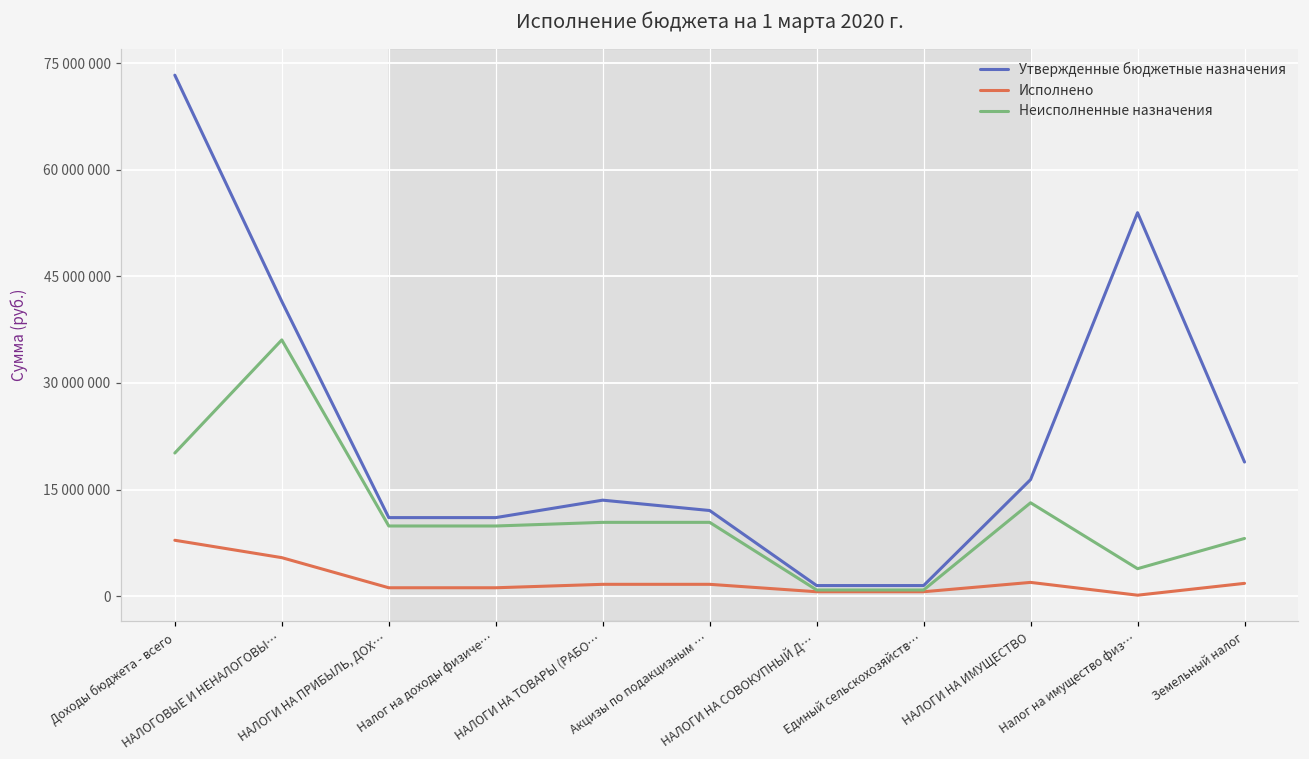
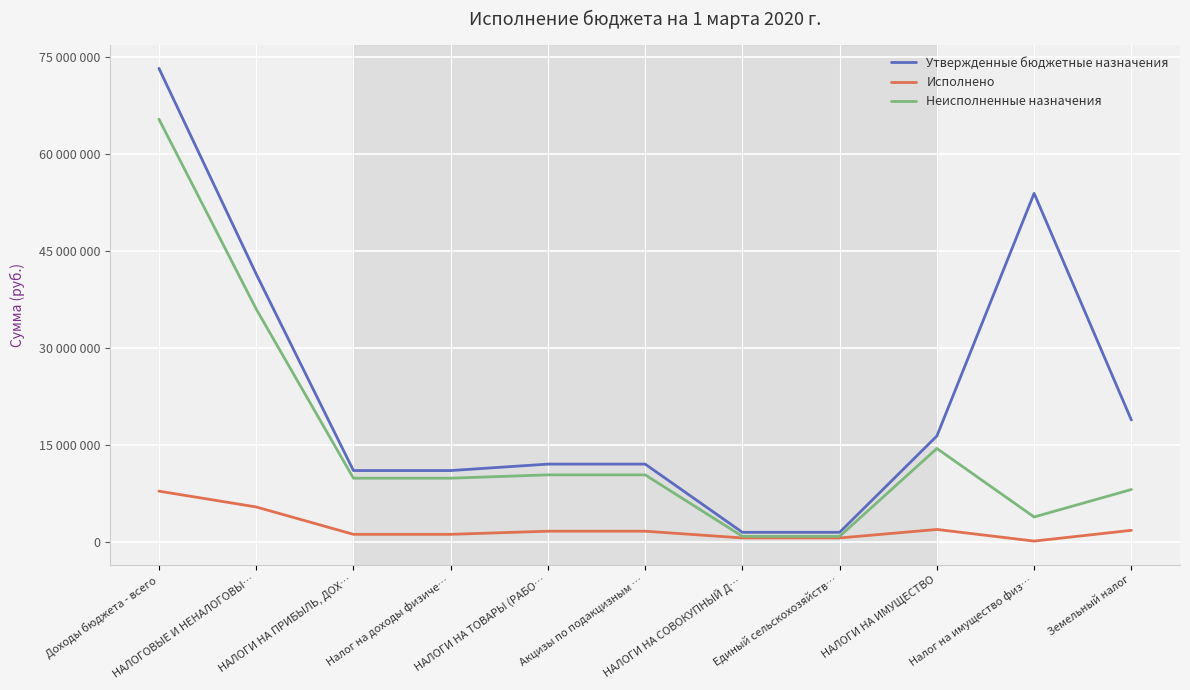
  {
    "Утвержденные бюджетные назначения": {
      "Доходы бюджета - всего": 73000000,
      "НАЛОГОВЫЕ И НЕНАЛОГОВЫ…": 41000000,
      "НАЛОГИ НА ПРИБЫЛЬ, ДОХ…": 11000000,
      "Налог на доходы физиче…": 11000000,
-     "НАЛОГИ НА ТОВАРЫ (РАБО…": 14000000,
+     "НАЛОГИ НА ТОВАРЫ (РАБО…": 12000000,
      "Акцизы по подакцизным …": 12000000,
      "НАЛОГИ НА СОВОКУПНЫЙ Д…": 1000000,
      "Единый сельскохозяйств…": 1000000,
      "НАЛОГИ НА ИМУЩЕСТВО": 16000000,
      "Налог на имущество физ…": 54000000,
      "Земельный налог": 19000000
    },
    "Исполнено": {
      "Доходы бюджета - всего": 8000000,
      "НАЛОГОВЫЕ И НЕНАЛОГОВЫ…": 5000000,
      "НАЛОГИ НА ПРИБЫЛЬ, ДОХ…": 1000000,
      "Налог на доходы физиче…": 1000000,
      "НАЛОГИ НА ТОВАРЫ (РАБО…": 2000000,
      "Акцизы по подакцизным …": 2000000,
      "НАЛОГИ НА ИМУЩЕСТВО": 2000000,
      "Налог на имущество физ…": 0,
      "Земельный налог": 2000000
    },
    "Неисполненные назначения": {
-     "Доходы бюджета - всего": 20000000,
+     "Доходы бюджета - всего": 65000000,
      "НАЛОГОВЫЕ И НЕНАЛОГОВЫ…": 36000000,
      "НАЛОГИ НА ПРИБЫЛЬ, ДОХ…": 10000000,
      "Налог на доходы физиче…": 10000000,
      "НАЛОГИ НА ТОВАРЫ (РАБО…": 10000000,
      "Акцизы по подакцизным …": 10000000,
-     "НАЛОГИ НА ИМУЩЕСТВО": 13000000,
+     "НАЛОГИ НА ИМУЩЕСТВО": 14000000,
      "Налог на имущество физ…": 4000000,
      "Земельный налог": 8000000
    }
  }
